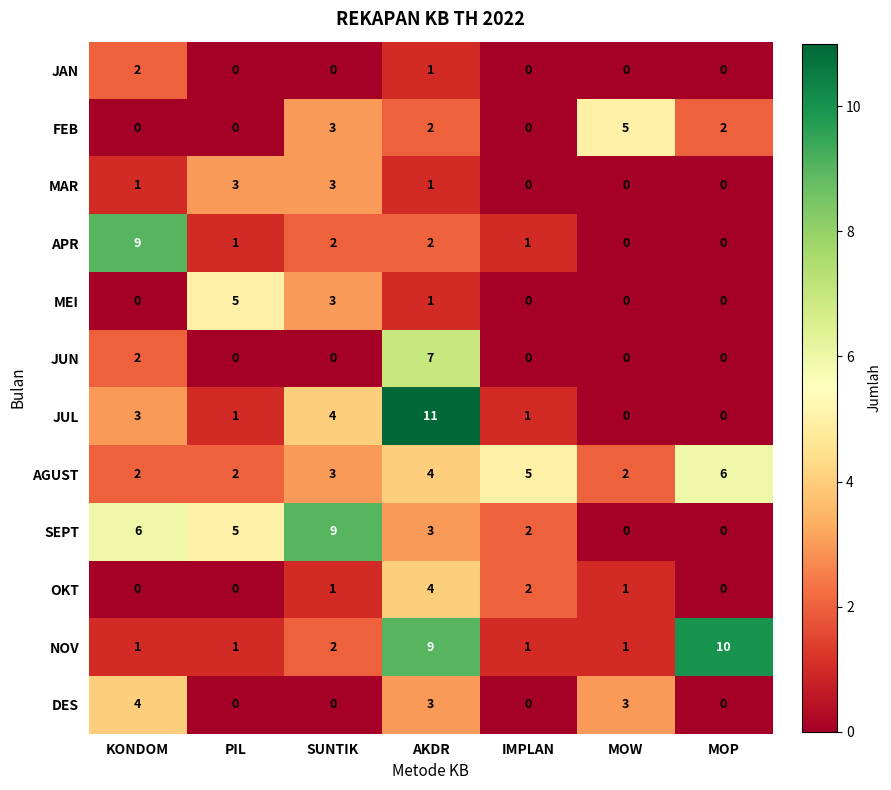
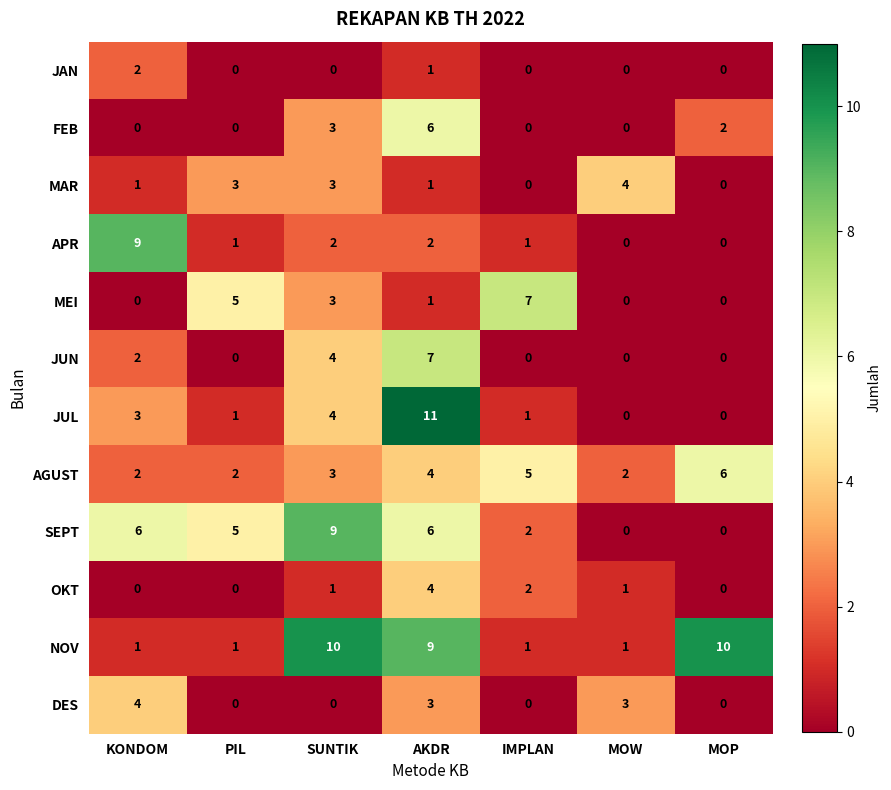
  {
    "JAN": {
      "KONDOM": 2,
      "PIL": 0,
      "SUNTIK": 0,
      "AKDR": 1,
      "IMPLAN": 0,
      "MOW": 0,
      "MOP": 0
    },
    "FEB": {
      "KONDOM": 0,
      "PIL": 0,
      "SUNTIK": 3,
-     "AKDR": 2,
+     "AKDR": 6,
      "IMPLAN": 0,
-     "MOW": 5,
+     "MOW": 0,
      "MOP": 2
    },
    "MAR": {
      "KONDOM": 1,
      "PIL": 3,
      "SUNTIK": 3,
      "AKDR": 1,
      "IMPLAN": 0,
-     "MOW": 0,
+     "MOW": 4,
      "MOP": 0
    },
    "APR": {
      "KONDOM": 9,
      "PIL": 1,
      "SUNTIK": 2,
      "AKDR": 2,
      "IMPLAN": 1,
      "MOW": 0,
      "MOP": 0
    },
    "MEI": {
      "KONDOM": 0,
      "PIL": 5,
      "SUNTIK": 3,
      "AKDR": 1,
-     "IMPLAN": 0,
+     "IMPLAN": 7,
      "MOW": 0,
      "MOP": 0
    },
    "JUN": {
      "KONDOM": 2,
      "PIL": 0,
-     "SUNTIK": 0,
+     "SUNTIK": 4,
      "AKDR": 7,
      "IMPLAN": 0,
      "MOW": 0,
      "MOP": 0
    },
    "JUL": {
      "KONDOM": 3,
      "PIL": 1,
      "SUNTIK": 4,
      "AKDR": 11,
      "IMPLAN": 1,
      "MOW": 0,
      "MOP": 0
    },
    "AGUST": {
      "KONDOM": 2,
      "PIL": 2,
      "SUNTIK": 3,
      "AKDR": 4,
      "IMPLAN": 5,
      "MOW": 2,
      "MOP": 6
    },
    "SEPT": {
      "KONDOM": 6,
      "PIL": 5,
      "SUNTIK": 9,
-     "AKDR": 3,
+     "AKDR": 6,
      "IMPLAN": 2,
      "MOW": 0,
      "MOP": 0
    },
    "OKT": {
      "KONDOM": 0,
      "PIL": 0,
      "SUNTIK": 1,
      "AKDR": 4,
      "IMPLAN": 2,
      "MOW": 1,
      "MOP": 0
    },
    "NOV": {
      "KONDOM": 1,
      "PIL": 1,
-     "SUNTIK": 2,
+     "SUNTIK": 10,
      "AKDR": 9,
      "IMPLAN": 1,
      "MOW": 1,
      "MOP": 10
    },
    "DES": {
      "KONDOM": 4,
      "PIL": 0,
      "SUNTIK": 0,
      "AKDR": 3,
      "IMPLAN": 0,
      "MOW": 3,
      "MOP": 0
    }
  }
